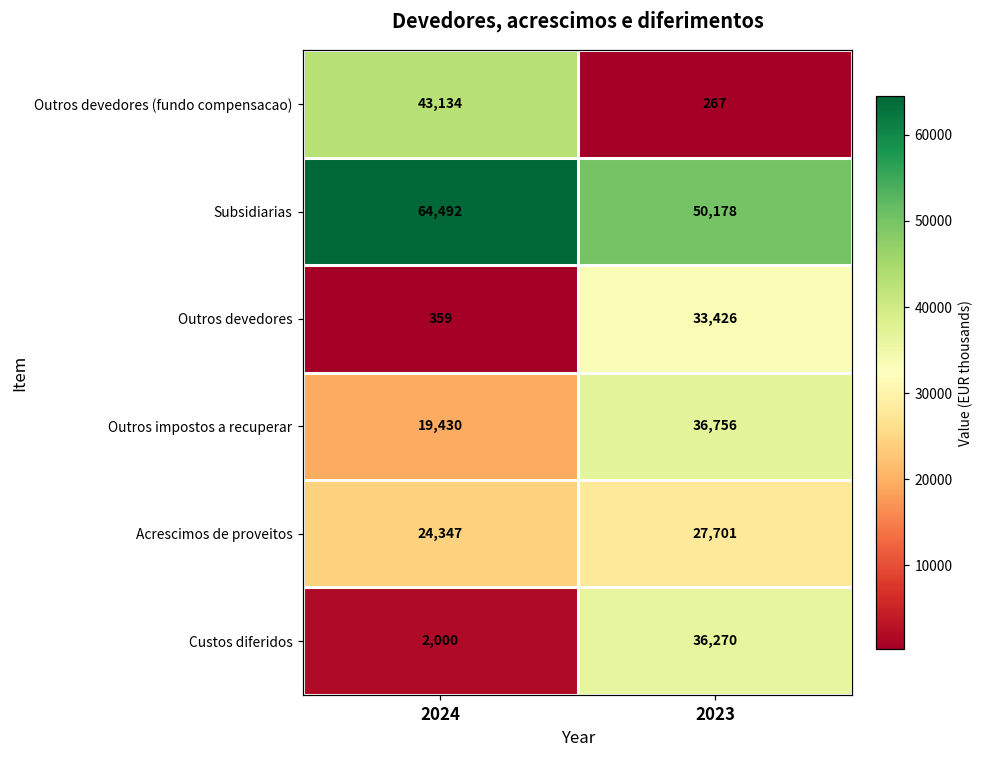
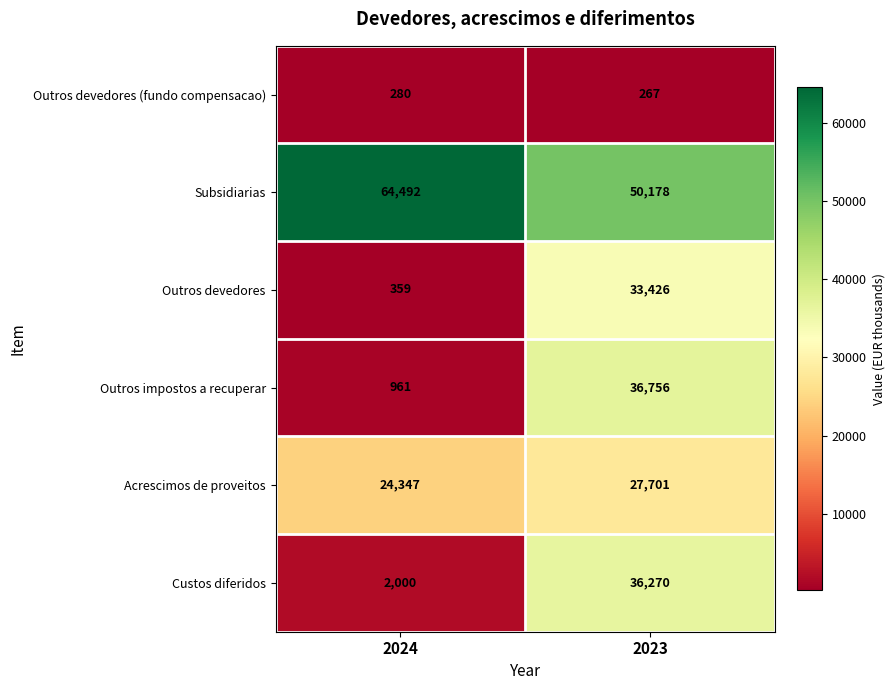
  {
    "Outros devedores (fundo compensacao)": {
-     "2024": "43,134",
+     "2024": "280",
      "2023": "267"
    },
    "Subsidiarias": {
      "2024": "64,492",
      "2023": "50,178"
    },
    "Outros devedores": {
      "2024": "359",
      "2023": "33,426"
    },
    "Outros impostos a recuperar": {
-     "2024": "19,430",
+     "2024": "961",
      "2023": "36,756"
    },
    "Acrescimos de proveitos": {
      "2024": "24,347",
      "2023": "27,701"
    },
    "Custos diferidos": {
      "2024": "2,000",
      "2023": "36,270"
    }
  }
